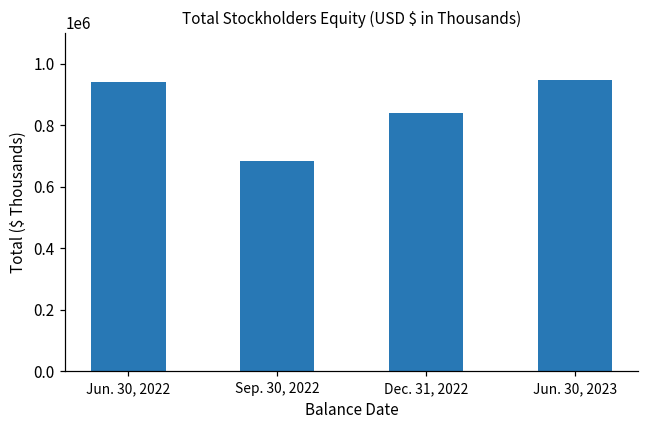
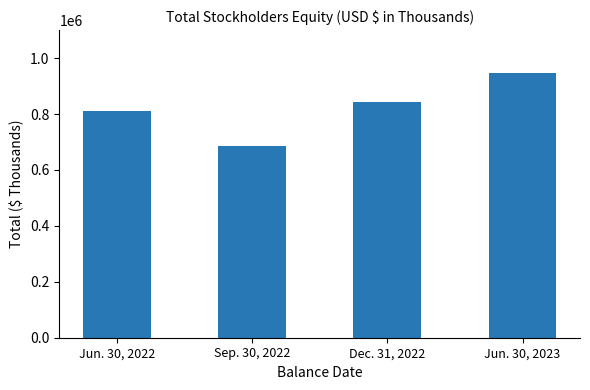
  {
-   "Jun. 30, 2022": 940000,
+   "Jun. 30, 2022": 810000,
    "Sep. 30, 2022": 680000,
    "Dec. 31, 2022": 840000,
    "Jun. 30, 2023": 950000
  }
